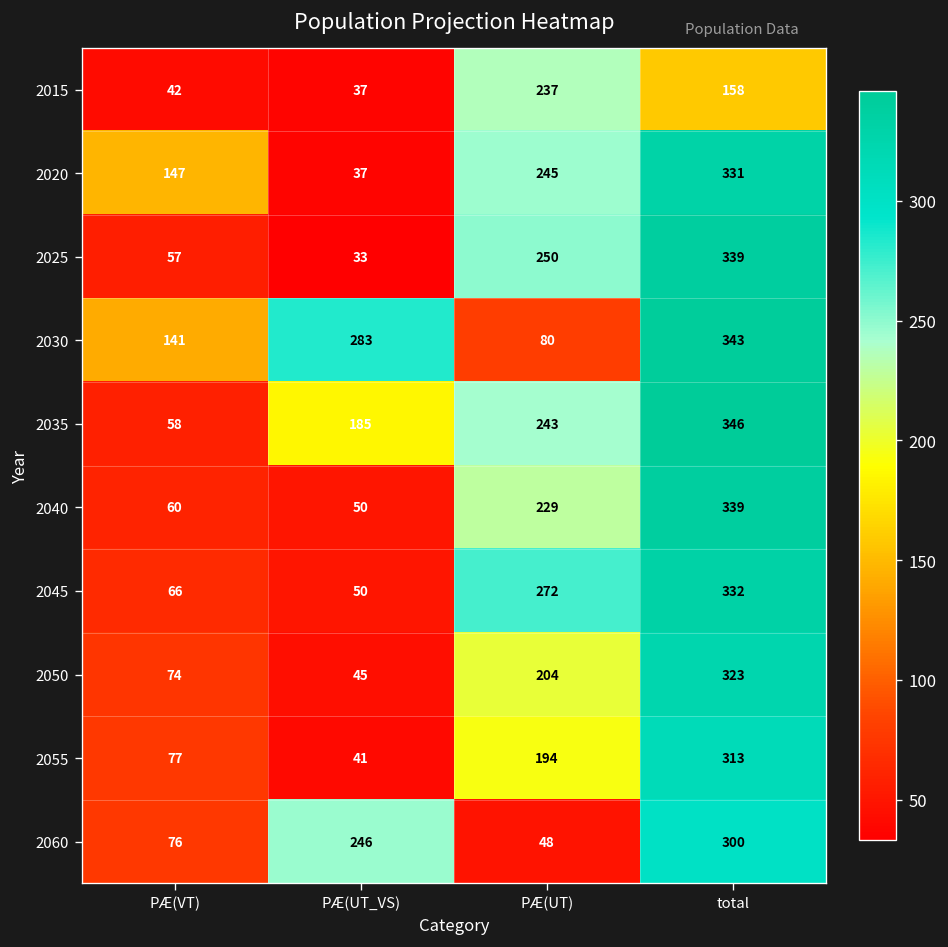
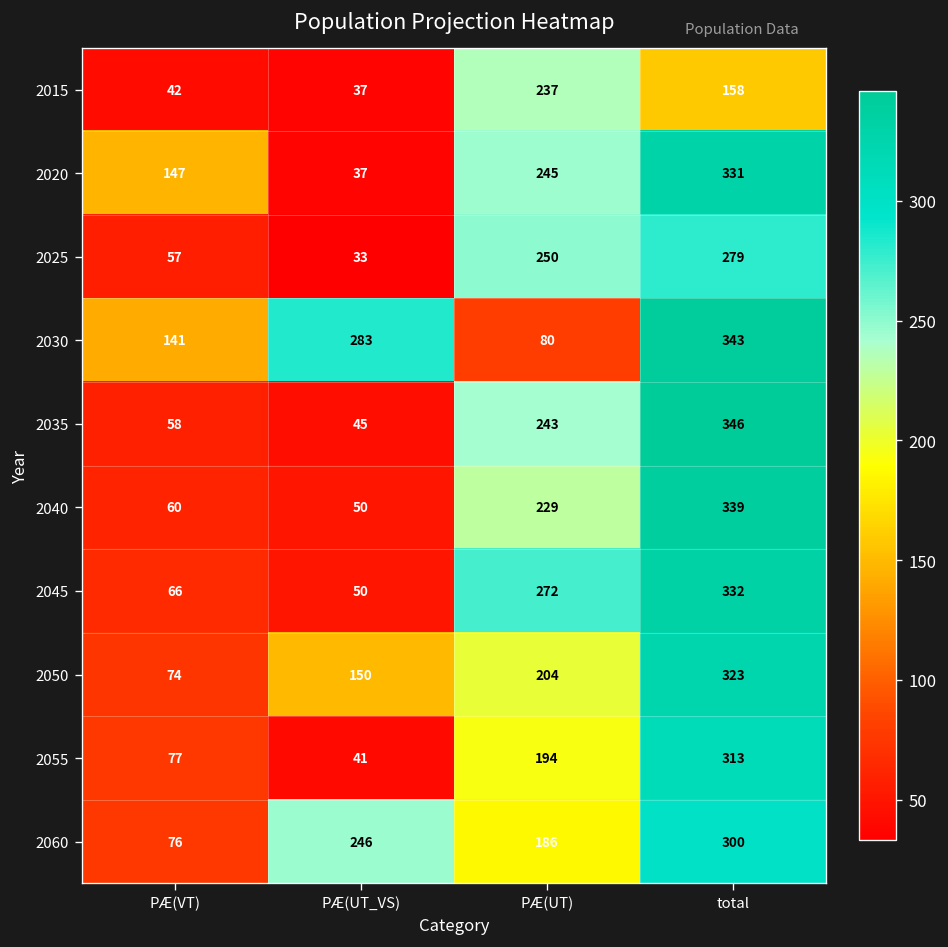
  {
    "2015": {
      "PÆ(VT)": 42,
      "PÆ(UT_VS)": 37,
      "PÆ(UT)": 237,
      "total": 158
    },
    "2020": {
      "PÆ(VT)": 147,
      "PÆ(UT_VS)": 37,
      "PÆ(UT)": 245,
      "total": 331
    },
    "2025": {
      "PÆ(VT)": 57,
      "PÆ(UT_VS)": 33,
      "PÆ(UT)": 250,
-     "total": 339
+     "total": 279
    },
    "2030": {
      "PÆ(VT)": 141,
      "PÆ(UT_VS)": 283,
      "PÆ(UT)": 80,
      "total": 343
    },
    "2035": {
      "PÆ(VT)": 58,
-     "PÆ(UT_VS)": 185,
+     "PÆ(UT_VS)": 45,
      "PÆ(UT)": 243,
      "total": 346
    },
    "2040": {
      "PÆ(VT)": 60,
      "PÆ(UT_VS)": 50,
      "PÆ(UT)": 229,
      "total": 339
    },
    "2045": {
      "PÆ(VT)": 66,
      "PÆ(UT_VS)": 50,
      "PÆ(UT)": 272,
      "total": 332
    },
    "2050": {
      "PÆ(VT)": 74,
-     "PÆ(UT_VS)": 45,
+     "PÆ(UT_VS)": 150,
      "PÆ(UT)": 204,
      "total": 323
    },
    "2055": {
      "PÆ(VT)": 77,
      "PÆ(UT_VS)": 41,
      "PÆ(UT)": 194,
      "total": 313
    },
    "2060": {
      "PÆ(VT)": 76,
      "PÆ(UT_VS)": 246,
-     "PÆ(UT)": 48,
+     "PÆ(UT)": 186,
      "total": 300
    }
  }
